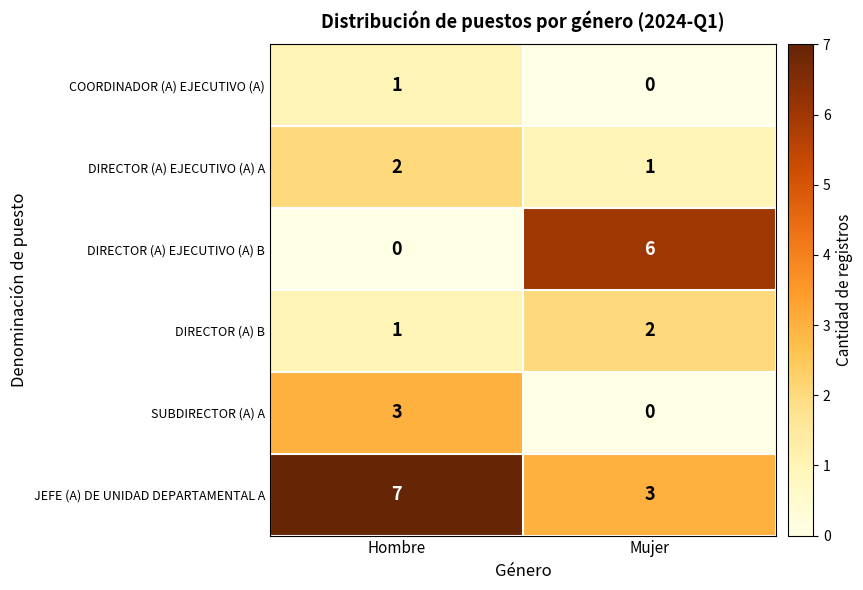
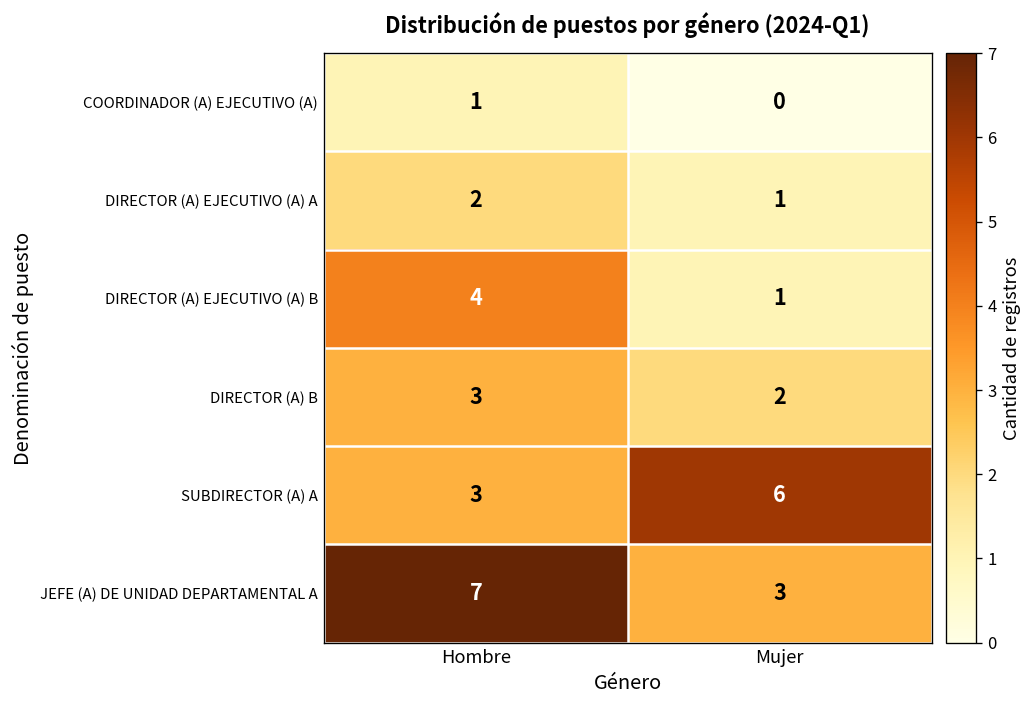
  {
    "COORDINADOR (A) EJECUTIVO (A)": {
      "Hombre": 1,
      "Mujer": 0
    },
    "DIRECTOR (A) EJECUTIVO (A) A": {
      "Hombre": 2,
      "Mujer": 1
    },
    "DIRECTOR (A) EJECUTIVO (A) B": {
-     "Hombre": 0,
-     "Mujer": 6
+     "Hombre": 4,
+     "Mujer": 1
    },
    "DIRECTOR (A) B": {
-     "Hombre": 1,
+     "Hombre": 3,
      "Mujer": 2
    },
    "SUBDIRECTOR (A) A": {
      "Hombre": 3,
-     "Mujer": 0
+     "Mujer": 6
    },
    "JEFE (A) DE UNIDAD DEPARTAMENTAL A": {
      "Hombre": 7,
      "Mujer": 3
    }
  }
